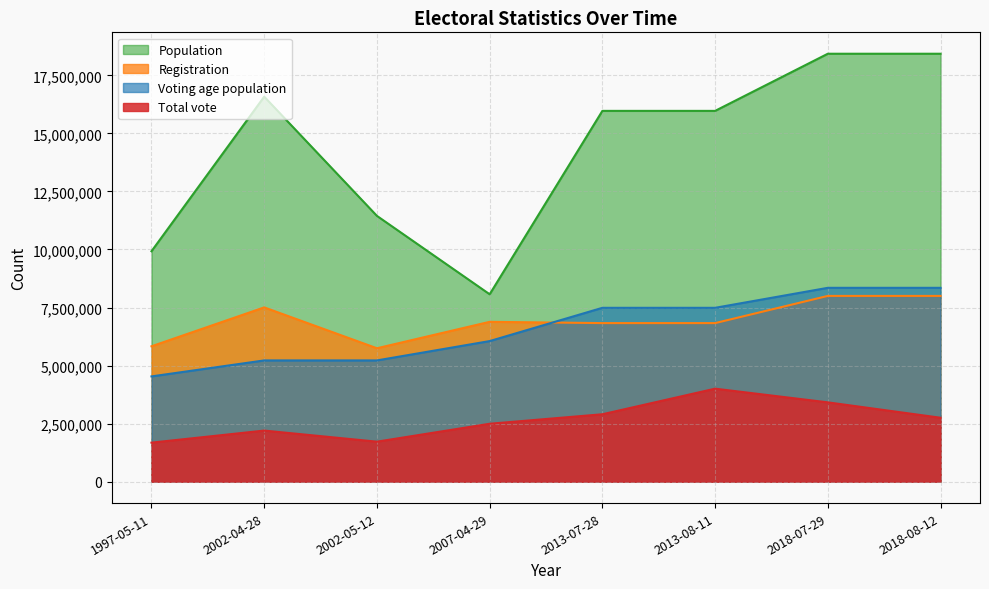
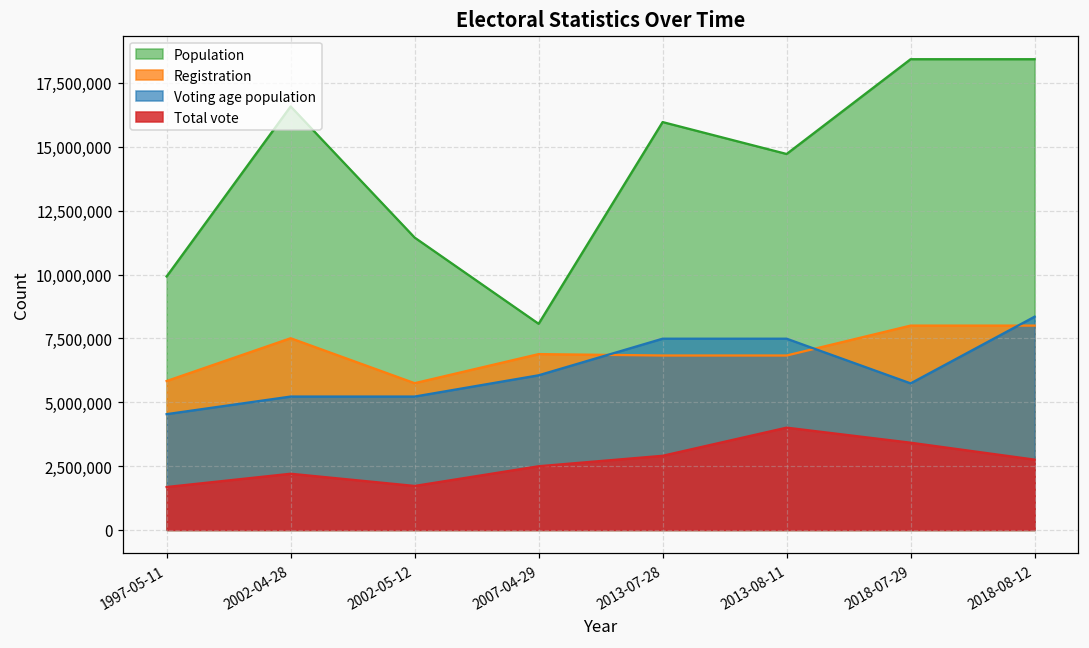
  {
    "Population": {
      "1997-05-11": "9,900,000",
      "2002-05-12": "11,400,000",
      "2007-04-29": "8,100,000",
      "2013-07-28": "16,000,000",
-     "2013-08-11": "16,000,000",
+     "2013-08-11": "14,700,000",
      "2018-07-29": "18,400,000",
      "2018-08-12": "18,400,000"
    },
    "Registration": {
      "1997-05-11": "5,800,000",
      "2002-04-28": "7,500,000",
      "2002-05-12": "5,700,000",
      "2007-04-29": "6,900,000",
      "2013-07-28": "6,800,000",
      "2013-08-11": "6,800,000",
      "2018-07-29": "8,000,000",
      "2018-08-12": "8,000,000"
    },
    "Voting age population": {
      "1997-05-11": "4,500,000",
      "2002-04-28": "5,200,000",
      "2002-05-12": "5,200,000",
      "2007-04-29": "6,100,000",
      "2013-07-28": "7,500,000",
      "2013-08-11": "7,500,000",
-     "2018-07-29": "8,300,000",
+     "2018-07-29": "5,700,000",
      "2018-08-12": "8,300,000"
    },
    "Total vote": {
      "1997-05-11": "1,700,000",
      "2002-04-28": "2,200,000",
      "2002-05-12": "1,700,000",
      "2007-04-29": "2,500,000",
      "2013-07-28": "2,900,000",
      "2013-08-11": "4,000,000",
      "2018-07-29": "3,400,000",
      "2018-08-12": "2,800,000"
    }
  }
